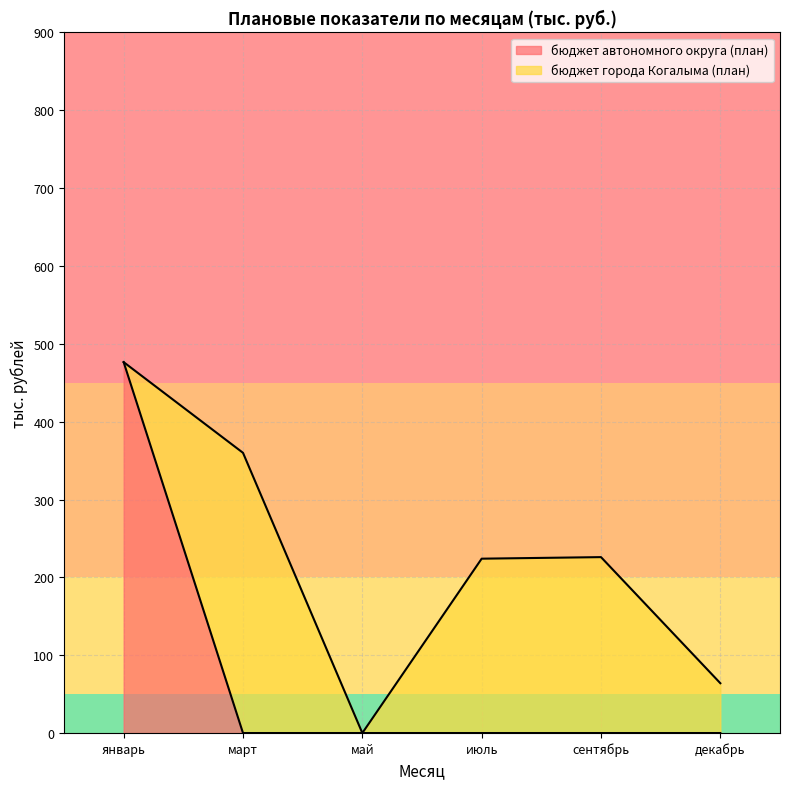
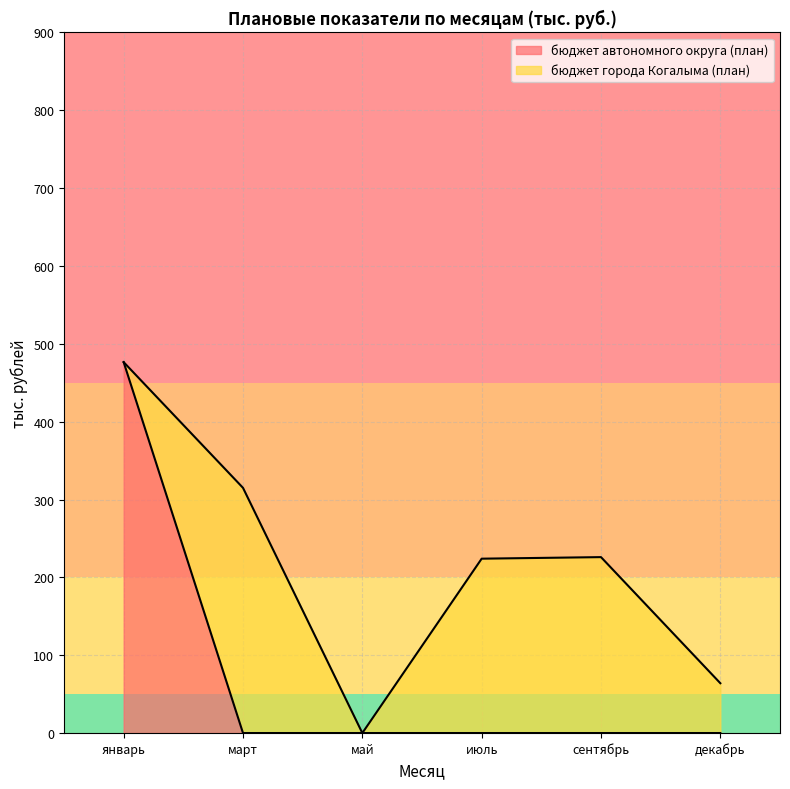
  {
    "бюджет автономного округа (план)": {
      "март": 0,
      "июль": 0,
      "сентябрь": 0,
      "декабрь": 0
    },
    "бюджет города Когалыма (план)": {
-     "март": 360,
+     "март": 320,
      "июль": 220,
      "сентябрь": 230,
      "декабрь": 60
    }
  }
